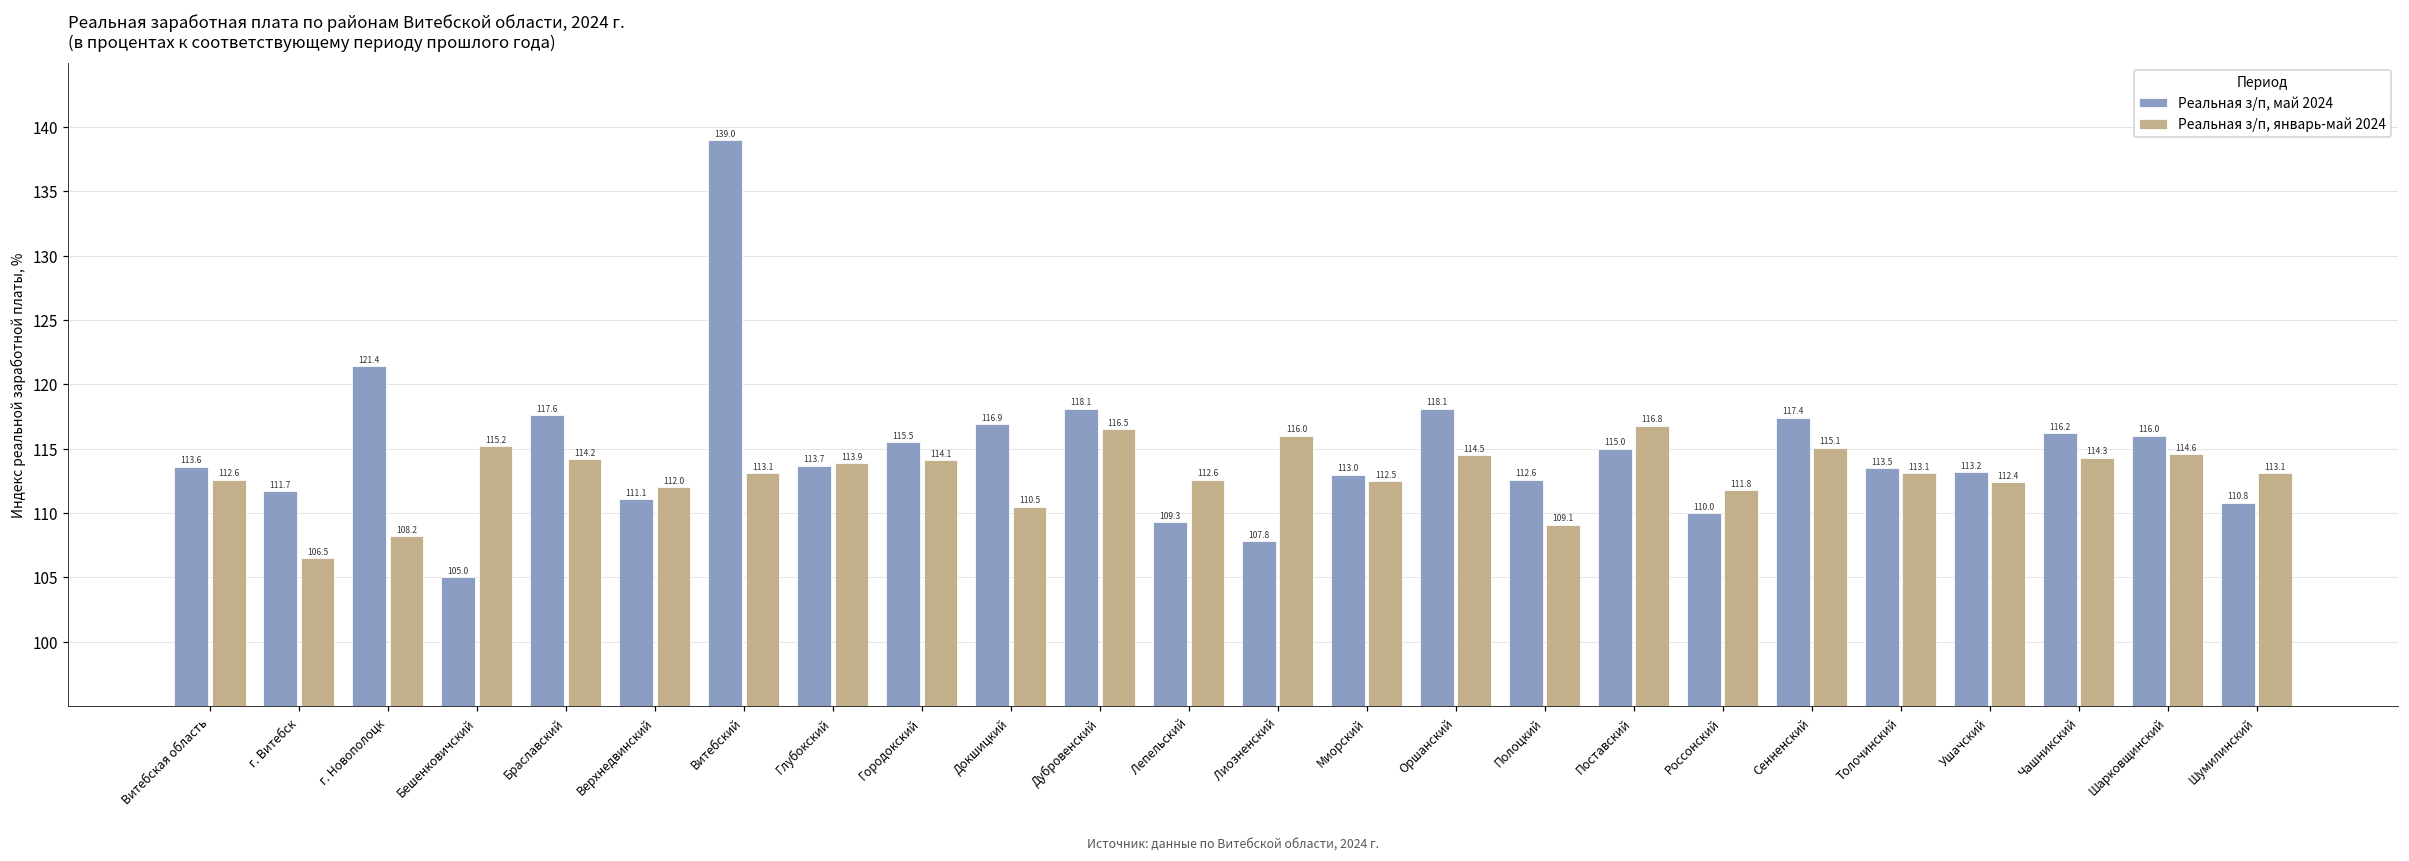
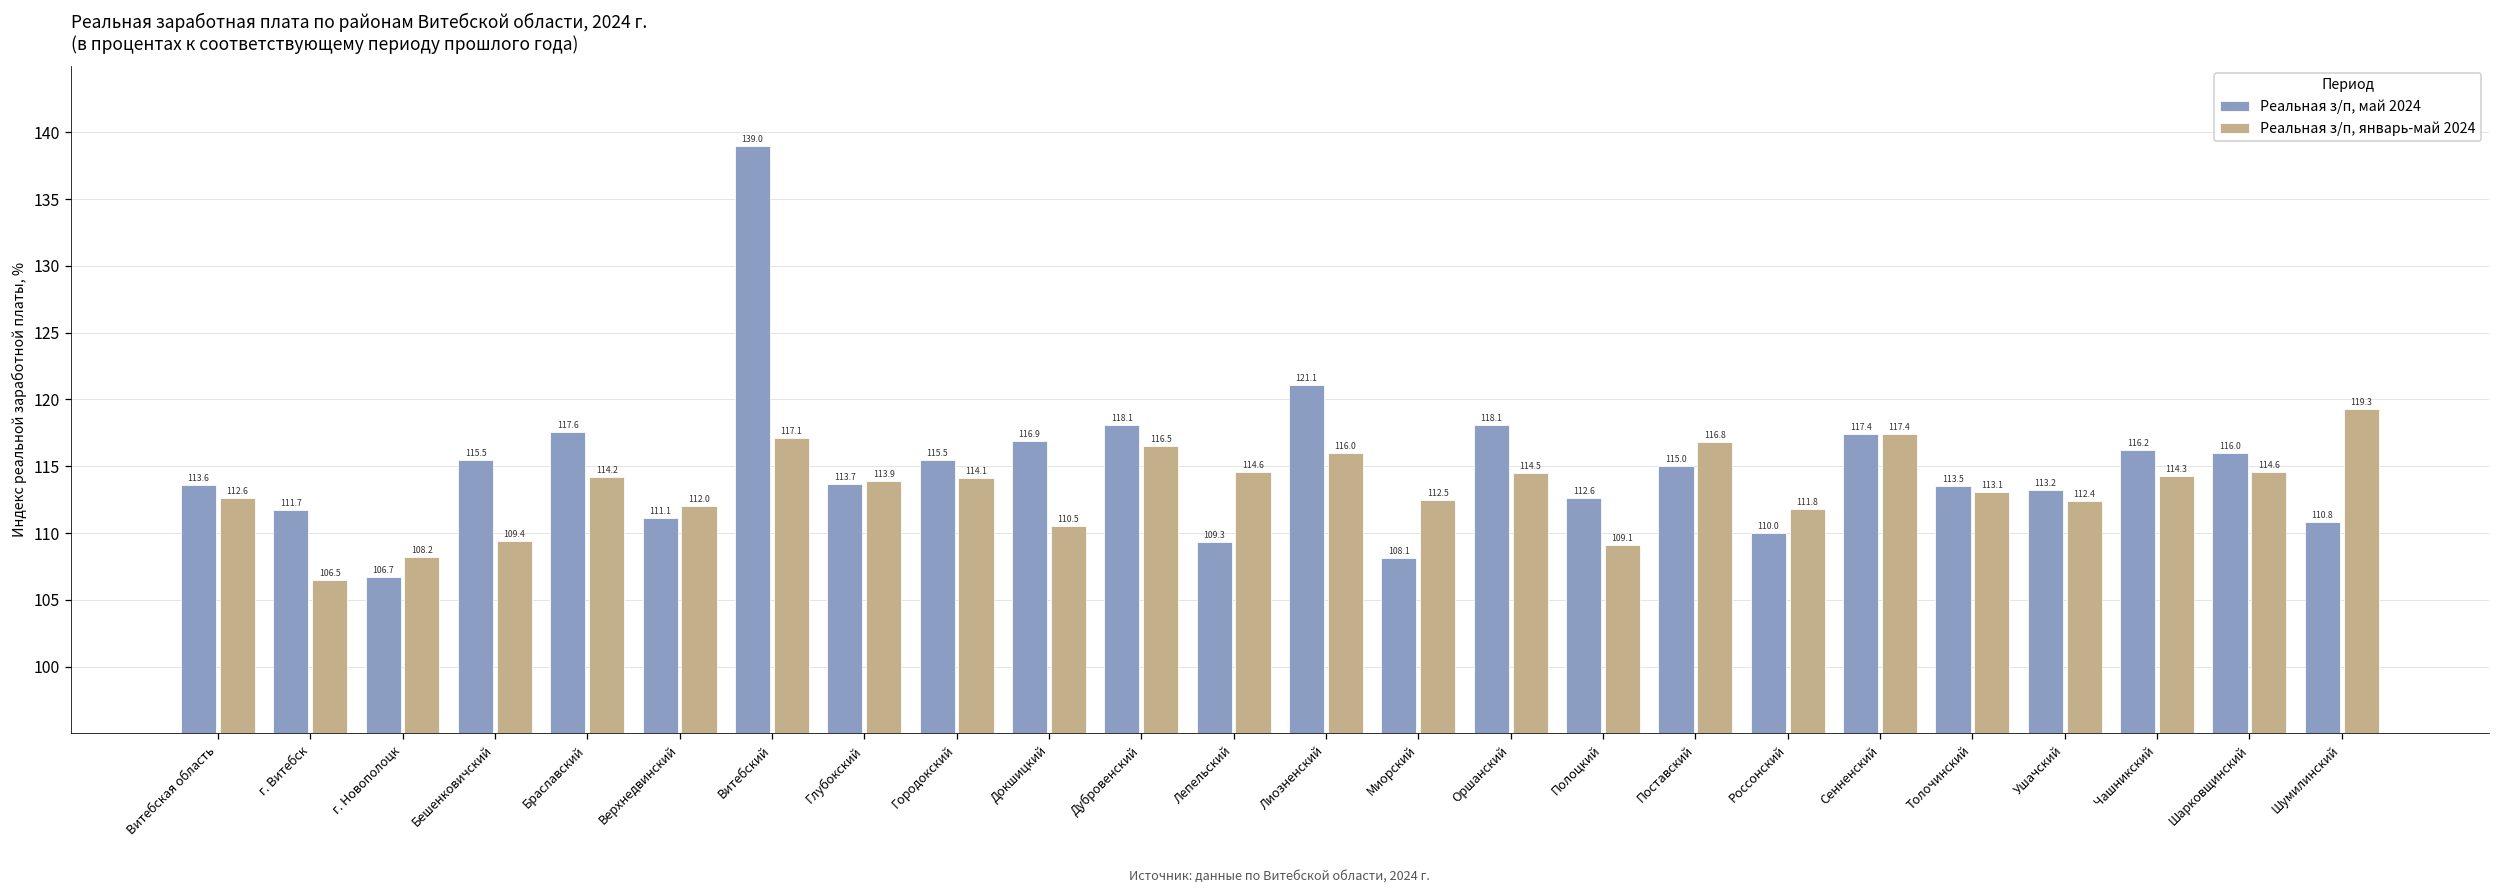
  {
    "Реальная з/п, май 2024": {
      "Витебская область": 113.6,
      "г. Витебск": 111.7,
-     "г. Новополоцк": 121.4,
-     "Бешенковичский": 105.0,
+     "г. Новополоцк": 106.7,
+     "Бешенковичский": 115.5,
      "Браславский": 117.6,
      "Верхнедвинский": 111.1,
      "Витебский": 139.0,
      "Глубокский": 113.7,
      "Городокский": 115.5,
      "Докшицкий": 116.9,
      "Дубровенский": 118.1,
      "Лепельский": 109.3,
-     "Лиозненский": 107.8,
-     "Миорский": 113.0,
+     "Лиозненский": 121.1,
+     "Миорский": 108.1,
      "Оршанский": 118.1,
      "Полоцкий": 112.6,
      "Поставский": 115.0,
      "Россонский": 110.0,
      "Сенненский": 117.4,
      "Толочинский": 113.5,
      "Ушачский": 113.2,
      "Чашникский": 116.2,
      "Шарковщинский": 116.0,
      "Шумилинский": 110.8
    },
    "Реальная з/п, январь-май 2024": {
      "Витебская область": 112.6,
      "г. Витебск": 106.5,
      "г. Новополоцк": 108.2,
-     "Бешенковичский": 115.2,
+     "Бешенковичский": 109.4,
      "Браславский": 114.2,
      "Верхнедвинский": 112.0,
-     "Витебский": 113.1,
+     "Витебский": 117.1,
      "Глубокский": 113.9,
      "Городокский": 114.1,
      "Докшицкий": 110.5,
      "Дубровенский": 116.5,
-     "Лепельский": 112.6,
+     "Лепельский": 114.6,
      "Лиозненский": 116.0,
      "Миорский": 112.5,
      "Оршанский": 114.5,
      "Полоцкий": 109.1,
      "Поставский": 116.8,
      "Россонский": 111.8,
-     "Сенненский": 115.1,
+     "Сенненский": 117.4,
      "Толочинский": 113.1,
      "Ушачский": 112.4,
      "Чашникский": 114.3,
      "Шарковщинский": 114.6,
-     "Шумилинский": 113.1
+     "Шумилинский": 119.3
    }
  }
